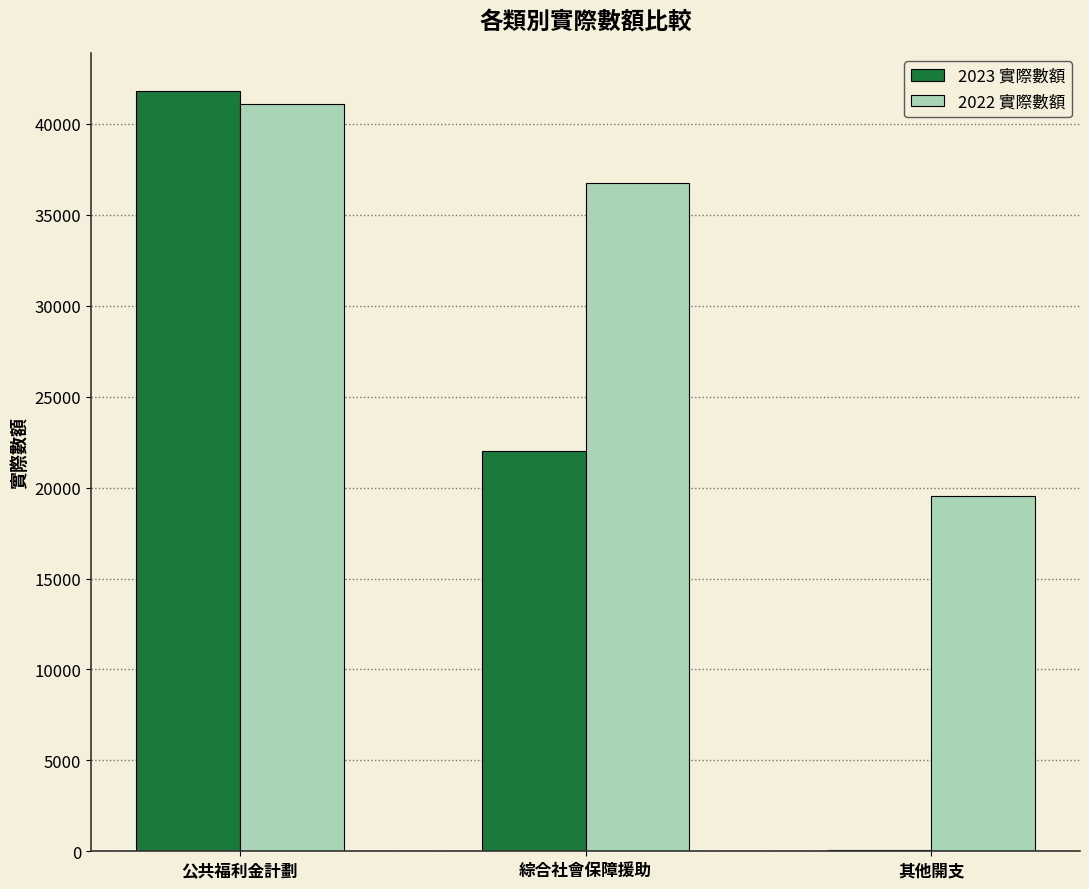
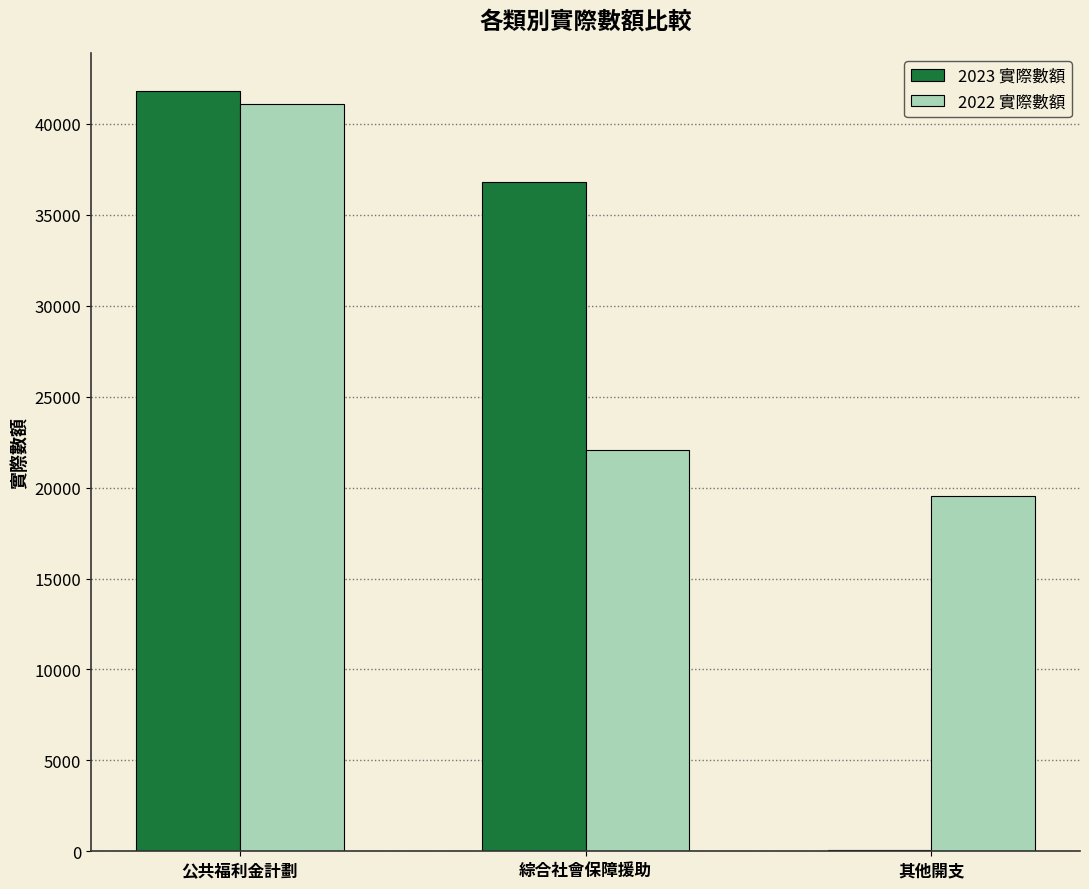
  {
    "2023 實際數額": {
      "公共福利金計劃": 41800,
-     "綜合社會保障援助": 22000
+     "綜合社會保障援助": 36800
    },
    "2022 實際數額": {
      "公共福利金計劃": 41100,
-     "綜合社會保障援助": 36700,
+     "綜合社會保障援助": 22100,
      "其他開支": 19500
    }
  }
